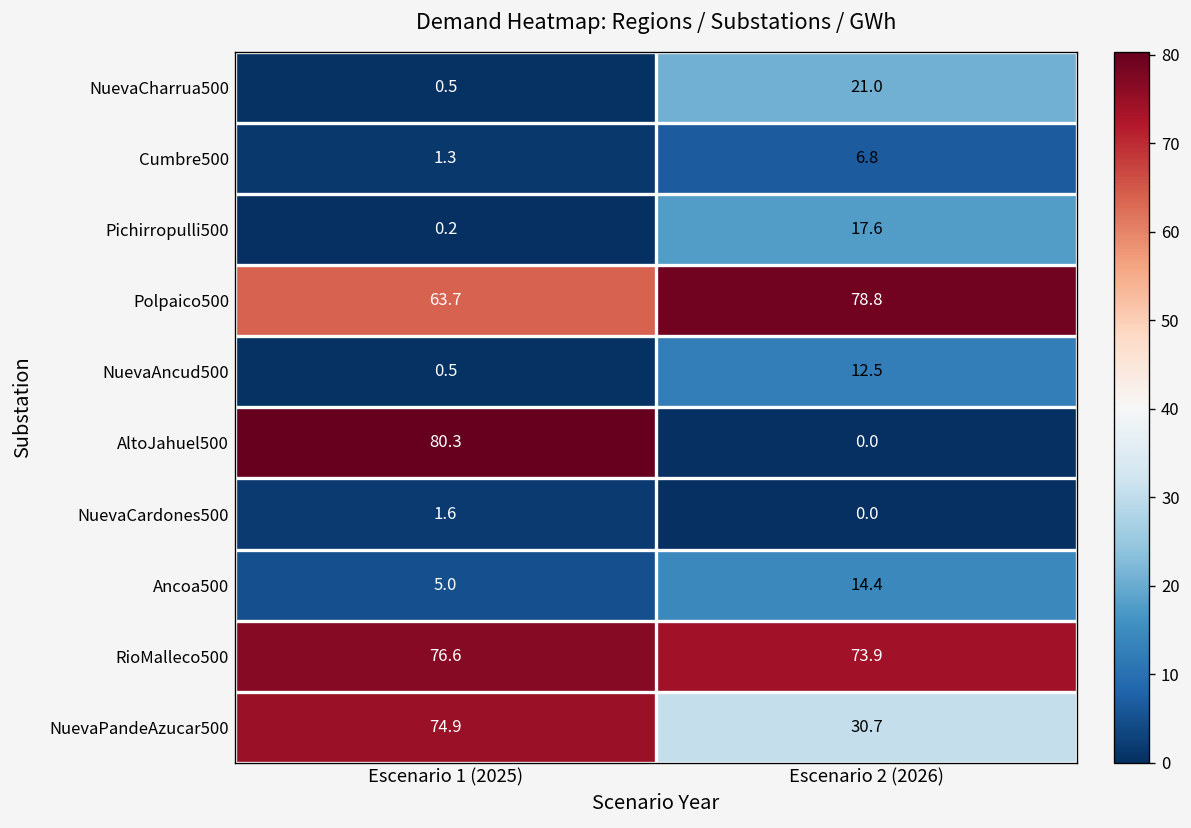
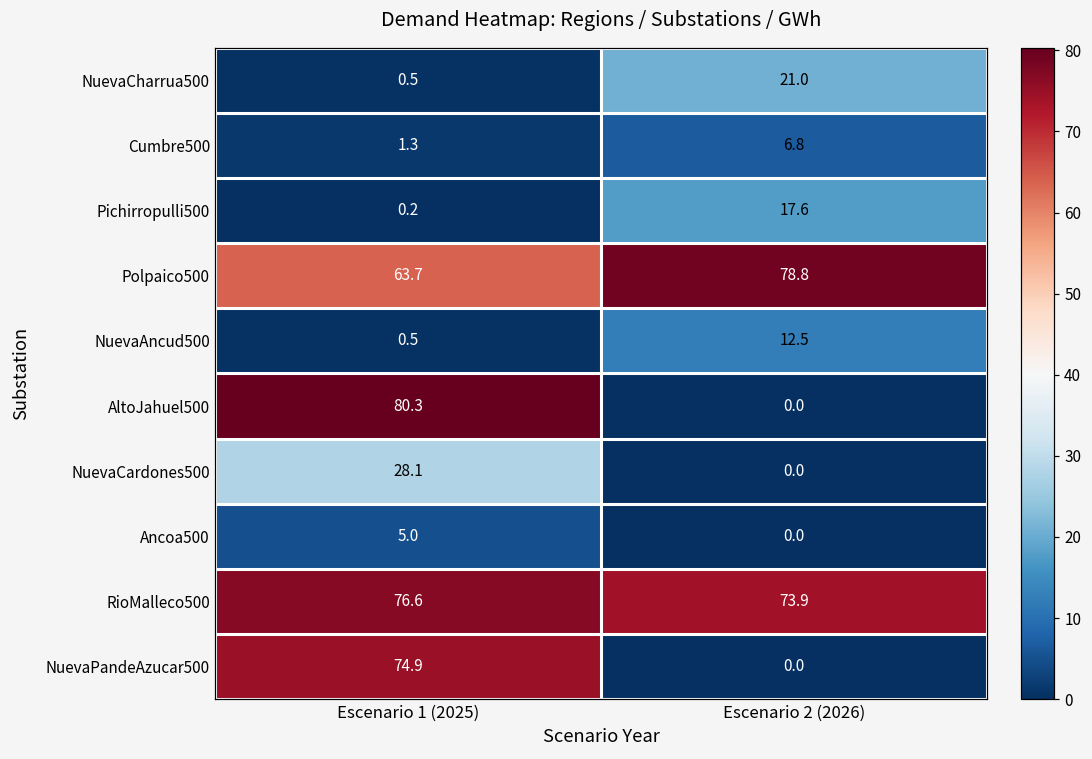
  {
    "NuevaCharrua500": {
      "Escenario 1 (2025)": 0.5,
      "Escenario 2 (2026)": 21.0
    },
    "Cumbre500": {
      "Escenario 1 (2025)": 1.3,
      "Escenario 2 (2026)": 6.8
    },
    "Pichirropulli500": {
      "Escenario 1 (2025)": 0.2,
      "Escenario 2 (2026)": 17.6
    },
    "Polpaico500": {
      "Escenario 1 (2025)": 63.7,
      "Escenario 2 (2026)": 78.8
    },
    "NuevaAncud500": {
      "Escenario 1 (2025)": 0.5,
      "Escenario 2 (2026)": 12.5
    },
    "AltoJahuel500": {
      "Escenario 1 (2025)": 80.3,
      "Escenario 2 (2026)": 0.0
    },
    "NuevaCardones500": {
-     "Escenario 1 (2025)": 1.6,
+     "Escenario 1 (2025)": 28.1,
      "Escenario 2 (2026)": 0.0
    },
    "Ancoa500": {
      "Escenario 1 (2025)": 5.0,
-     "Escenario 2 (2026)": 14.4
+     "Escenario 2 (2026)": 0.0
    },
    "RioMalleco500": {
      "Escenario 1 (2025)": 76.6,
      "Escenario 2 (2026)": 73.9
    },
    "NuevaPandeAzucar500": {
      "Escenario 1 (2025)": 74.9,
-     "Escenario 2 (2026)": 30.7
+     "Escenario 2 (2026)": 0.0
    }
  }
